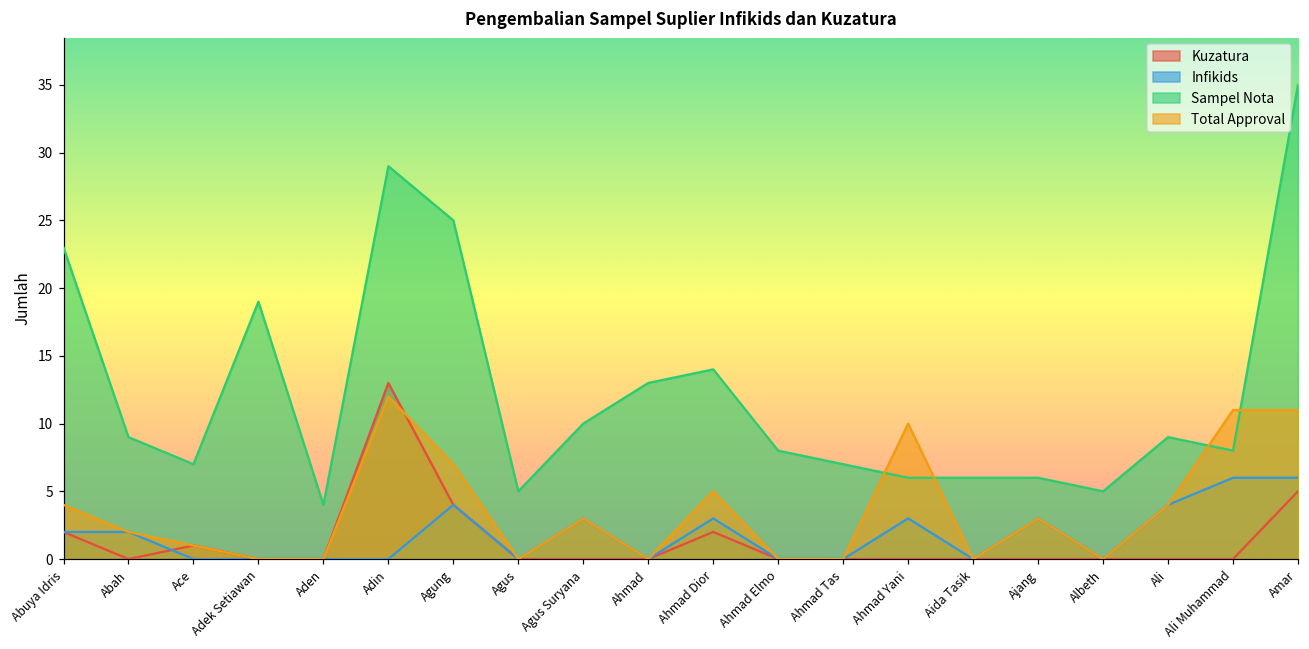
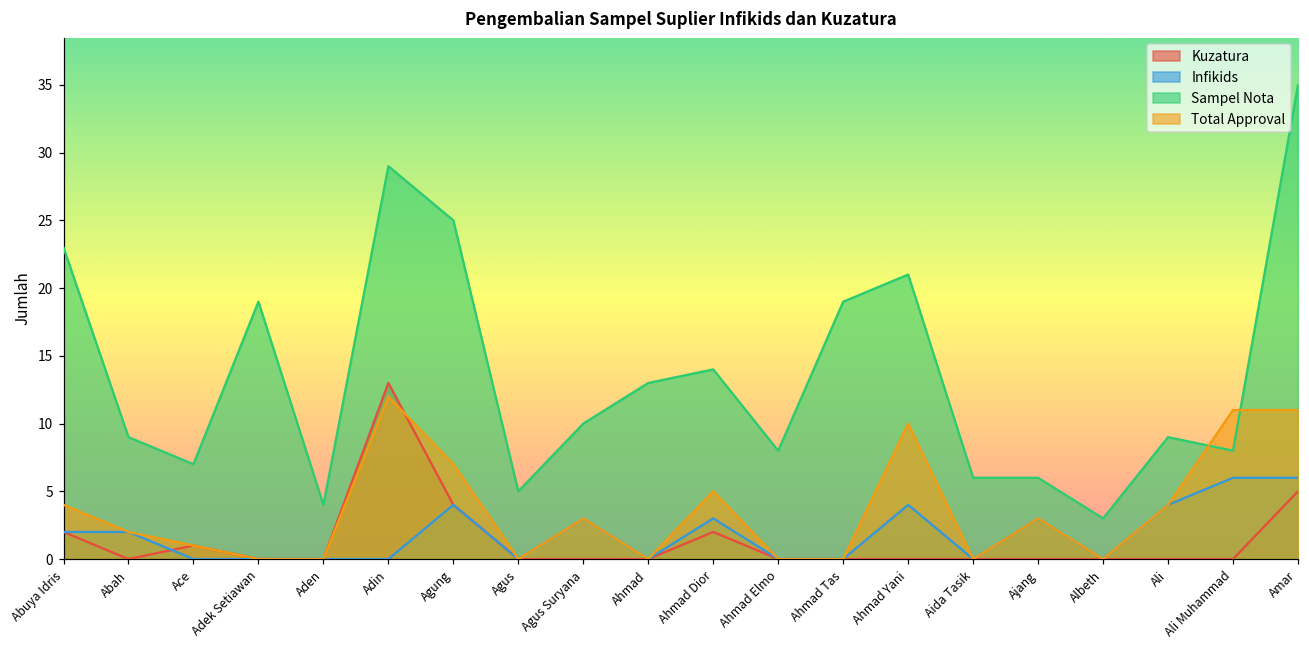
  {
    "Kuzatura": {
      "Abah": 0,
      "Adin": 13,
      "Agus Suryana": 0,
      "Ahmad Dior": 2,
      "Ahmad Yani": 0,
      "Ajang": 0,
      "Ali": 0,
      "Ali Muhammad": 0,
      "Amar": 5
    },
    "Infikids": {
      "Ace": 0,
      "Adin": 0,
      "Ahmad Dior": 3,
-     "Ahmad Yani": 3,
+     "Ahmad Yani": 4,
      "Ali Muhammad": 6,
      "Amar": 6
    },
    "Sampel Nota": {
      "Abuya Idris": 23,
      "Abah": 9,
      "Ace": 7,
      "Adek Setiawan": 19,
      "Aden": 4,
      "Adin": 29,
      "Agung": 25,
      "Agus": 5,
      "Agus Suryana": 10,
      "Ahmad": 13,
      "Ahmad Dior": 14,
      "Ahmad Elmo": 8,
-     "Ahmad Tas": 7,
-     "Ahmad Yani": 6,
+     "Ahmad Tas": 19,
+     "Ahmad Yani": 21,
      "Aida Tasik": 6,
      "Ajang": 6,
-     "Albeth": 5,
+     "Albeth": 3,
      "Ali": 9,
      "Ali Muhammad": 8,
      "Amar": 35
    },
    "Total Approval": {
      "Abuya Idris": 4,
      "Adin": 12,
      "Agung": 7,
      "Ahmad Dior": 5,
      "Ahmad Yani": 10,
      "Ali Muhammad": 11,
      "Amar": 11
    }
  }
